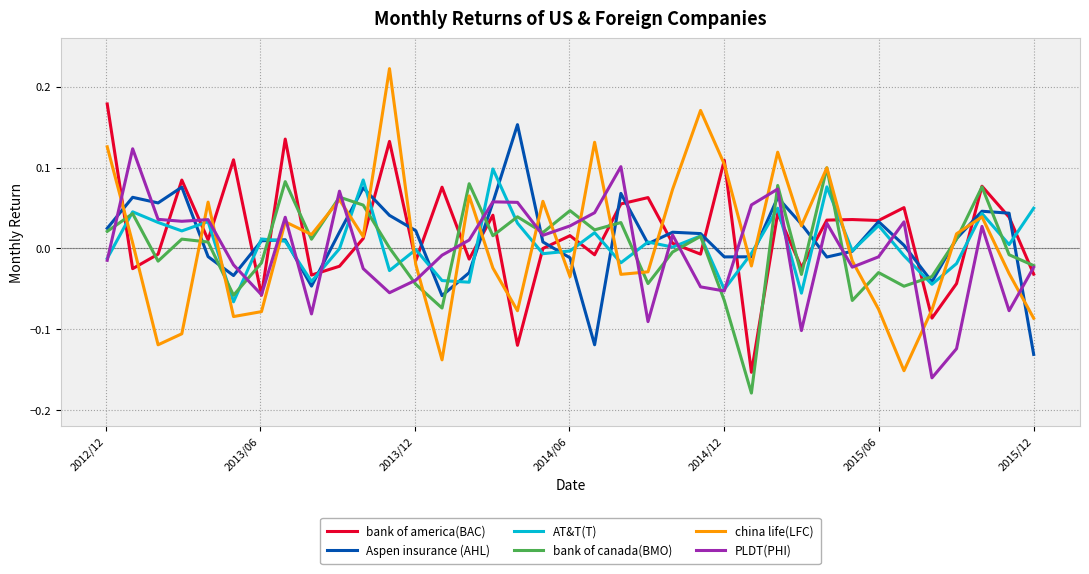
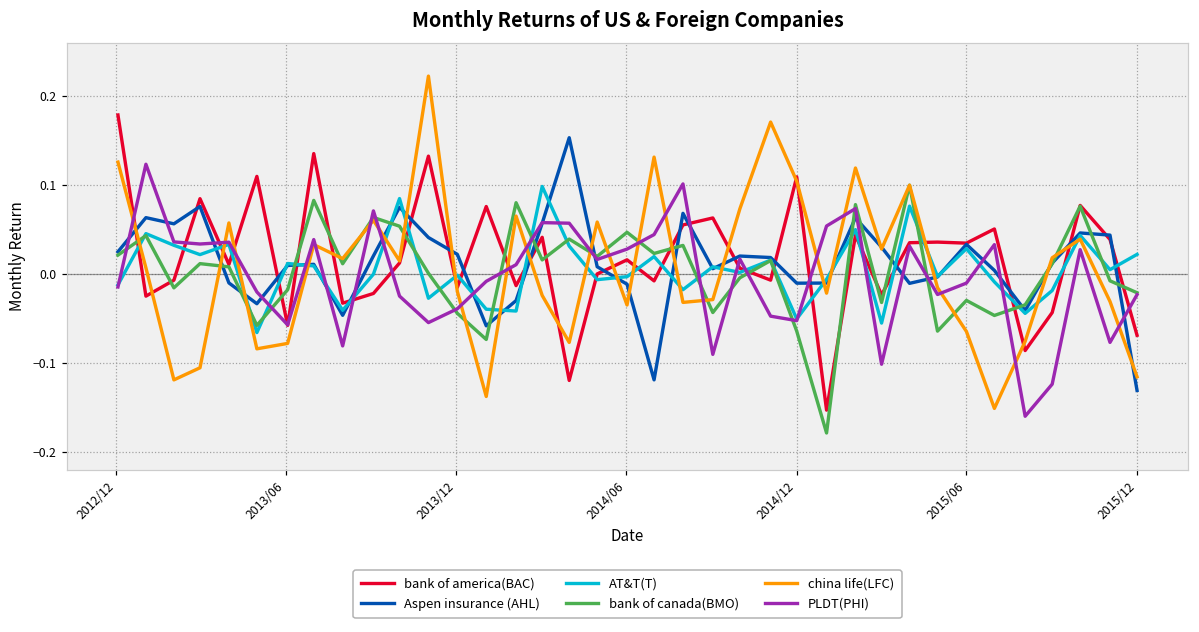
  {
    "bank of america(BAC)": {
      "2014/12": 0.11,
-     "2015/12": -0.03
+     "2015/12": -0.07
    },
    "Aspen insurance (AHL)": {
      "2014/12": -0.01,
      "2015/12": -0.13
    },
    "AT&T(T)": {
      "2015/06": 0.03,
-     "2015/12": 0.05
+     "2015/12": 0.02
    },
    "bank of canada(BMO)": {
      "2014/12": -0.06,
      "2015/06": -0.03
    },
    "china life(LFC)": {
      "2014/12": 0.10,
-     "2015/06": -0.08,
-     "2015/12": -0.09
+     "2015/06": -0.06,
+     "2015/12": -0.12
    },
    "PLDT(PHI)": {
      "2015/06": -0.01
    }
  }
